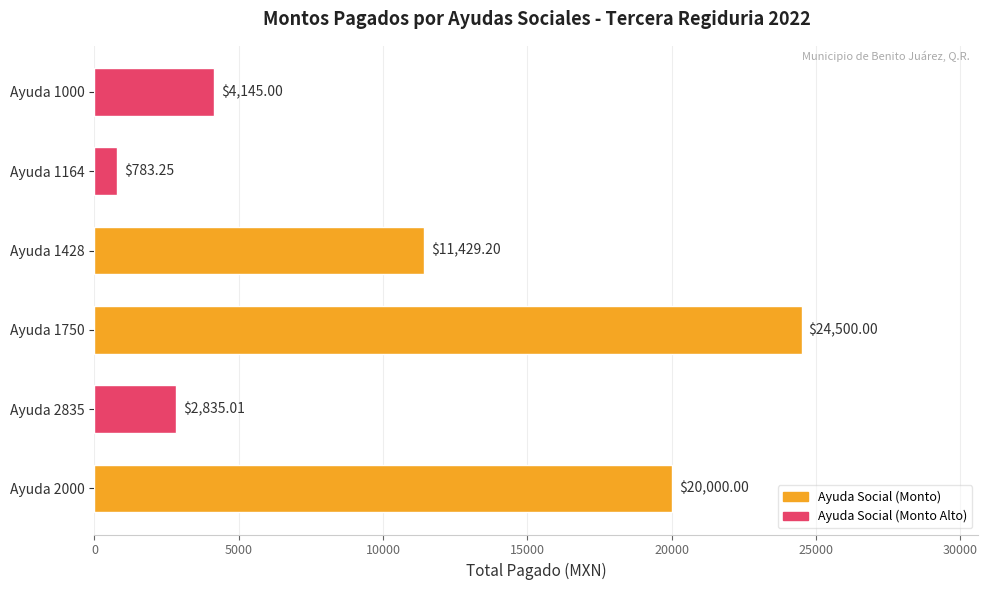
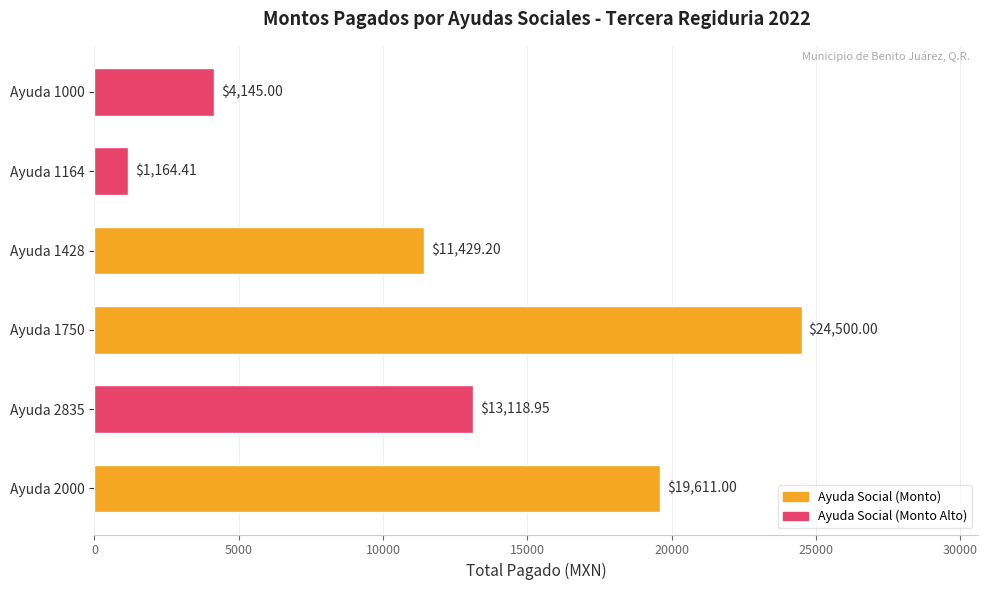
  {
    "Ayuda 1000": "$4,145.00",
-   "Ayuda 1164": "$783.25",
+   "Ayuda 1164": "$1,164.41",
    "Ayuda 1428": "$11,429.20",
    "Ayuda 1750": "$24,500.00",
-   "Ayuda 2835": "$2,835.01",
-   "Ayuda 2000": "$20,000.00"
+   "Ayuda 2835": "$13,118.95",
+   "Ayuda 2000": "$19,611.00"
  }
